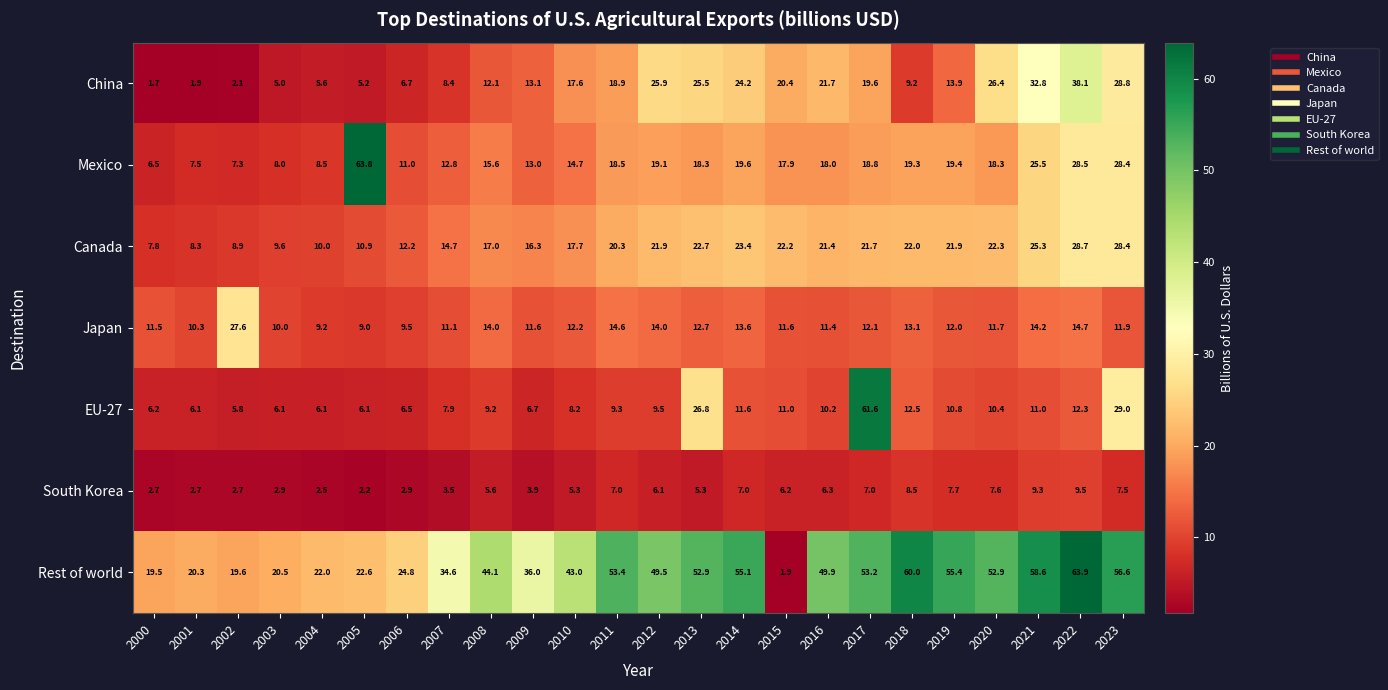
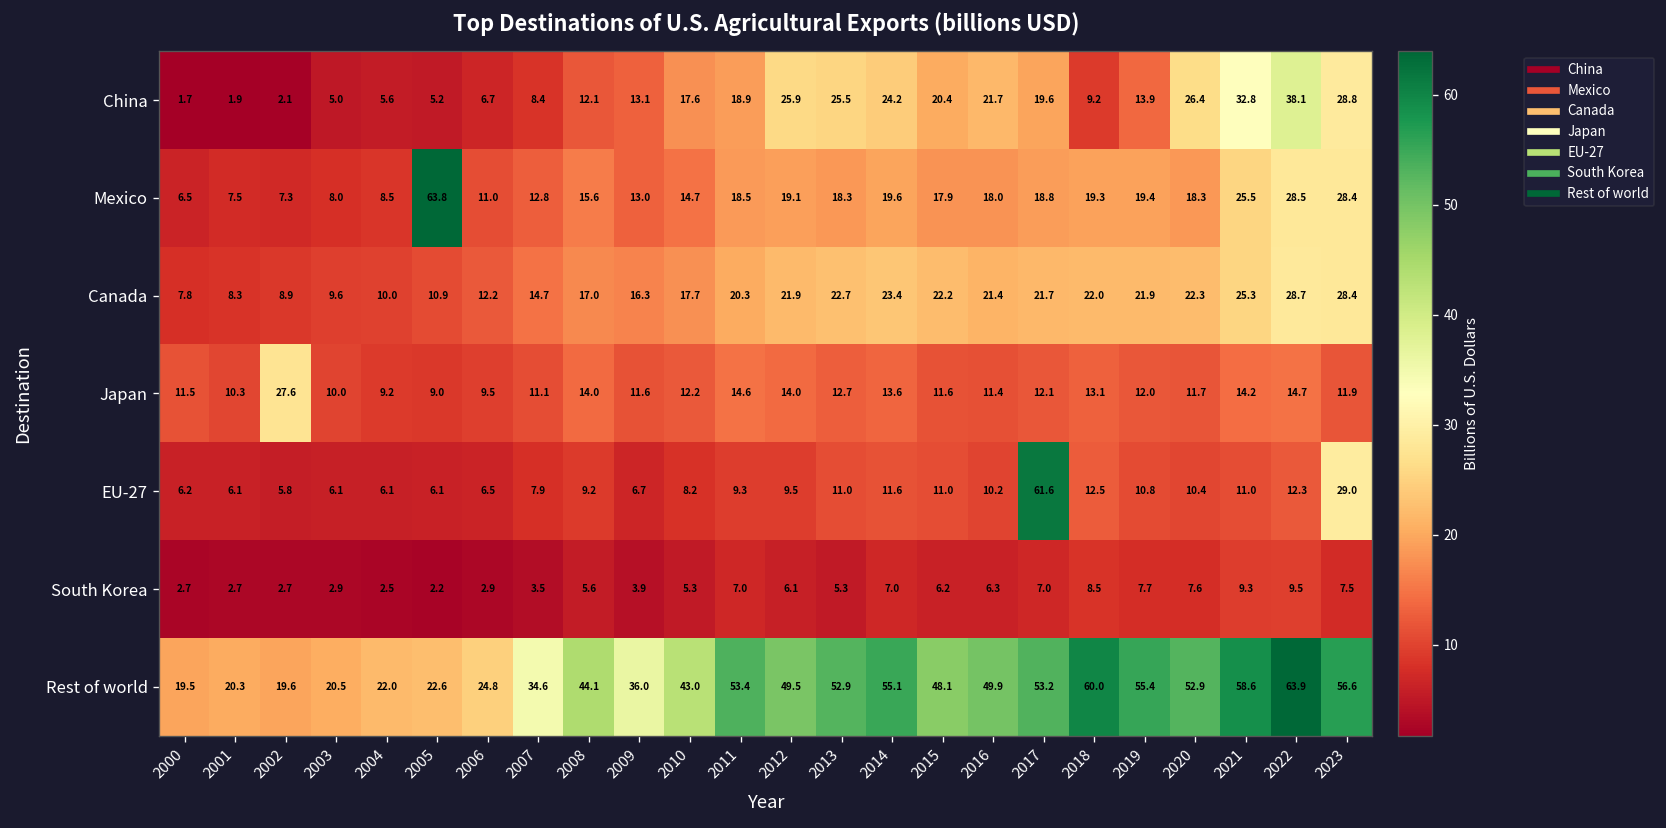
  {
    "China": {
      "2000": 1.7,
      "2001": 1.9,
      "2002": 2.1,
      "2003": 5.0,
      "2004": 5.6,
      "2005": 5.2,
      "2006": 6.7,
      "2007": 8.4,
      "2008": 12.1,
      "2009": 13.1,
      "2010": 17.6,
      "2011": 18.9,
      "2012": 25.9,
      "2013": 25.5,
      "2014": 24.2,
      "2015": 20.4,
      "2016": 21.7,
      "2017": 19.6,
      "2018": 9.2,
      "2019": 13.9,
      "2020": 26.4,
      "2021": 32.8,
      "2022": 38.1,
      "2023": 28.8
    },
    "Mexico": {
      "2000": 6.5,
      "2001": 7.5,
      "2002": 7.3,
      "2003": 8.0,
      "2004": 8.5,
      "2005": 63.8,
      "2006": 11.0,
      "2007": 12.8,
      "2008": 15.6,
      "2009": 13.0,
      "2010": 14.7,
      "2011": 18.5,
      "2012": 19.1,
      "2013": 18.3,
      "2014": 19.6,
      "2015": 17.9,
      "2016": 18.0,
      "2017": 18.8,
      "2018": 19.3,
      "2019": 19.4,
      "2020": 18.3,
      "2021": 25.5,
      "2022": 28.5,
      "2023": 28.4
    },
    "Canada": {
      "2000": 7.8,
      "2001": 8.3,
      "2002": 8.9,
      "2003": 9.6,
      "2004": 10.0,
      "2005": 10.9,
      "2006": 12.2,
      "2007": 14.7,
      "2008": 17.0,
      "2009": 16.3,
      "2010": 17.7,
      "2011": 20.3,
      "2012": 21.9,
      "2013": 22.7,
      "2014": 23.4,
      "2015": 22.2,
      "2016": 21.4,
      "2017": 21.7,
      "2018": 22.0,
      "2019": 21.9,
      "2020": 22.3,
      "2021": 25.3,
      "2022": 28.7,
      "2023": 28.4
    },
    "Japan": {
      "2000": 11.5,
      "2001": 10.3,
      "2002": 27.6,
      "2003": 10.0,
      "2004": 9.2,
      "2005": 9.0,
      "2006": 9.5,
      "2007": 11.1,
      "2008": 14.0,
      "2009": 11.6,
      "2010": 12.2,
      "2011": 14.6,
      "2012": 14.0,
      "2013": 12.7,
      "2014": 13.6,
      "2015": 11.6,
      "2016": 11.4,
      "2017": 12.1,
      "2018": 13.1,
      "2019": 12.0,
      "2020": 11.7,
      "2021": 14.2,
      "2022": 14.7,
      "2023": 11.9
    },
    "EU-27": {
      "2000": 6.2,
      "2001": 6.1,
      "2002": 5.8,
      "2003": 6.1,
      "2004": 6.1,
      "2005": 6.1,
      "2006": 6.5,
      "2007": 7.9,
      "2008": 9.2,
      "2009": 6.7,
      "2010": 8.2,
      "2011": 9.3,
      "2012": 9.5,
-     "2013": 26.8,
+     "2013": 11.0,
      "2014": 11.6,
      "2015": 11.0,
      "2016": 10.2,
      "2017": 61.6,
      "2018": 12.5,
      "2019": 10.8,
      "2020": 10.4,
      "2021": 11.0,
      "2022": 12.3,
      "2023": 29.0
    },
    "South Korea": {
      "2000": 2.7,
      "2001": 2.7,
      "2002": 2.7,
      "2003": 2.9,
      "2004": 2.5,
      "2005": 2.2,
      "2006": 2.9,
      "2007": 3.5,
      "2008": 5.6,
      "2009": 3.9,
      "2010": 5.3,
      "2011": 7.0,
      "2012": 6.1,
      "2013": 5.3,
      "2014": 7.0,
      "2015": 6.2,
      "2016": 6.3,
      "2017": 7.0,
      "2018": 8.5,
      "2019": 7.7,
      "2020": 7.6,
      "2021": 9.3,
      "2022": 9.5,
      "2023": 7.5
    },
    "Rest of world": {
      "2000": 19.5,
      "2001": 20.3,
      "2002": 19.6,
      "2003": 20.5,
      "2004": 22.0,
      "2005": 22.6,
      "2006": 24.8,
      "2007": 34.6,
      "2008": 44.1,
      "2009": 36.0,
      "2010": 43.0,
      "2011": 53.4,
      "2012": 49.5,
      "2013": 52.9,
      "2014": 55.1,
-     "2015": 1.9,
+     "2015": 48.1,
      "2016": 49.9,
      "2017": 53.2,
      "2018": 60.0,
      "2019": 55.4,
      "2020": 52.9,
      "2021": 58.6,
      "2022": 63.9,
      "2023": 56.6
    }
  }
